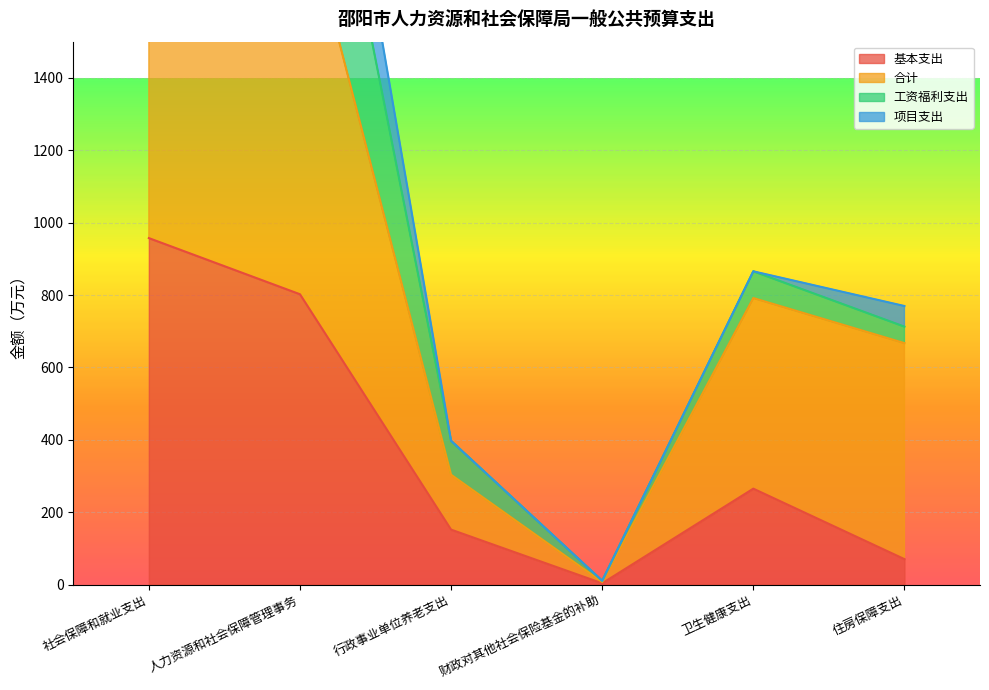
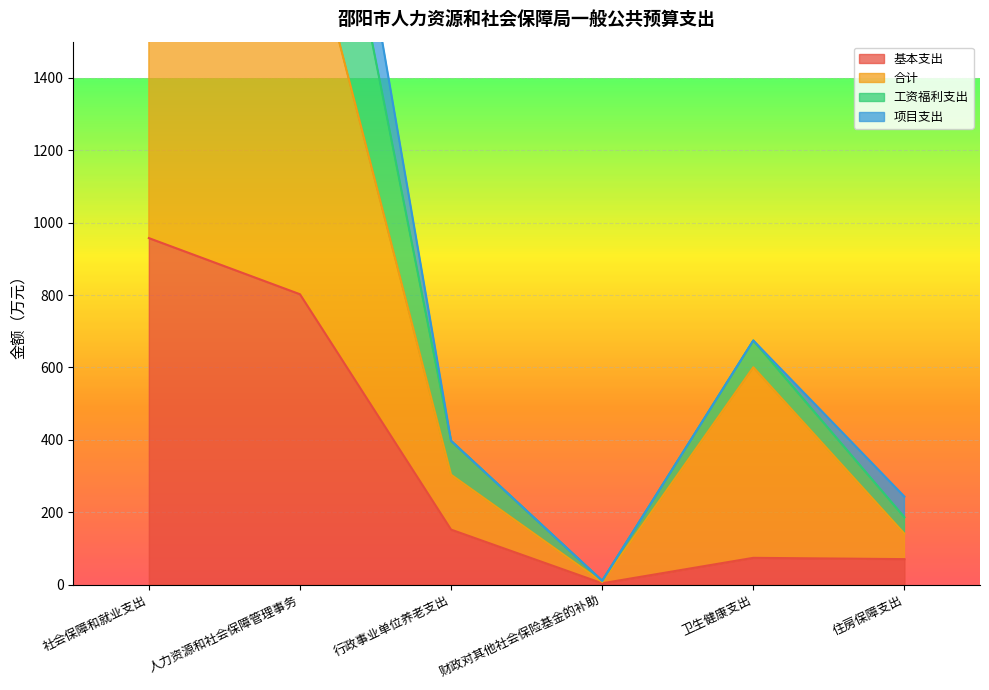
  {
    "基本支出": {
      "社会保障和就业支出": 960,
      "人力资源和社会保障管理事务": 800,
      "行政事业单位养老支出": 150,
-     "卫生健康支出": 260,
+     "卫生健康支出": 70,
      "住房保障支出": 70
    },
    "合计": {
      "行政事业单位养老支出": 150,
      "卫生健康支出": 530,
-     "住房保障支出": 600
+     "住房保障支出": 70
    },
    "工资福利支出": {
      "住房保障支出": 50
    },
    "项目支出": {
      "住房保障支出": 60
    }
  }
